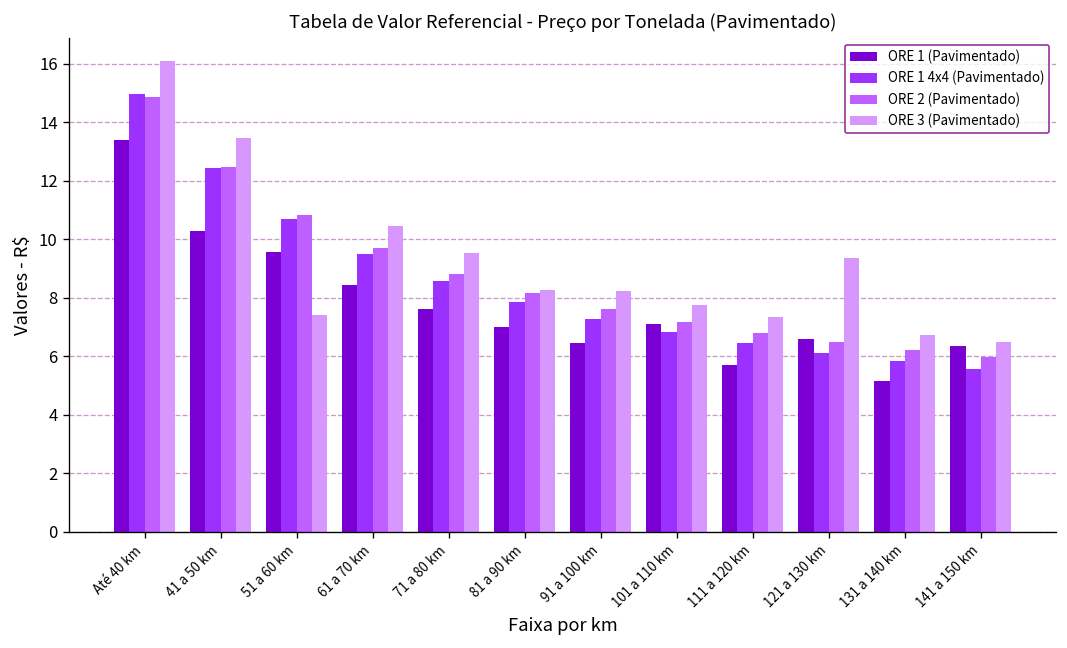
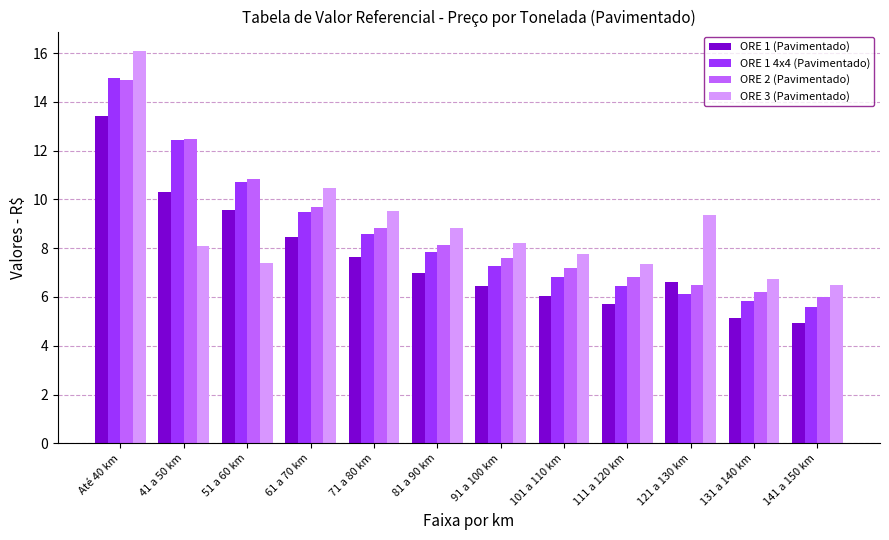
  {
    "ORE 1 (Pavimentado)": {
      "Até 40 km": 13.4,
      "41 a 50 km": 10.3,
      "51 a 60 km": 9.6,
      "61 a 70 km": 8.5,
      "71 a 80 km": 7.6,
      "81 a 90 km": 7.0,
      "91 a 100 km": 6.5,
-     "101 a 110 km": 7.1,
+     "101 a 110 km": 6.1,
      "111 a 120 km": 5.7,
      "121 a 130 km": 6.6,
      "131 a 140 km": 5.2,
-     "141 a 150 km": 6.4
+     "141 a 150 km": 4.9
    },
    "ORE 3 (Pavimentado)": {
      "Até 40 km": 16.1,
-     "41 a 50 km": 13.5,
+     "41 a 50 km": 8.1,
      "51 a 60 km": 7.4,
      "61 a 70 km": 10.5,
      "71 a 80 km": 9.5,
-     "81 a 90 km": 8.3,
+     "81 a 90 km": 8.8,
      "91 a 100 km": 8.2,
      "101 a 110 km": 7.8,
      "111 a 120 km": 7.4,
      "121 a 130 km": 9.4,
      "131 a 140 km": 6.7,
      "141 a 150 km": 6.5
    }
  }
